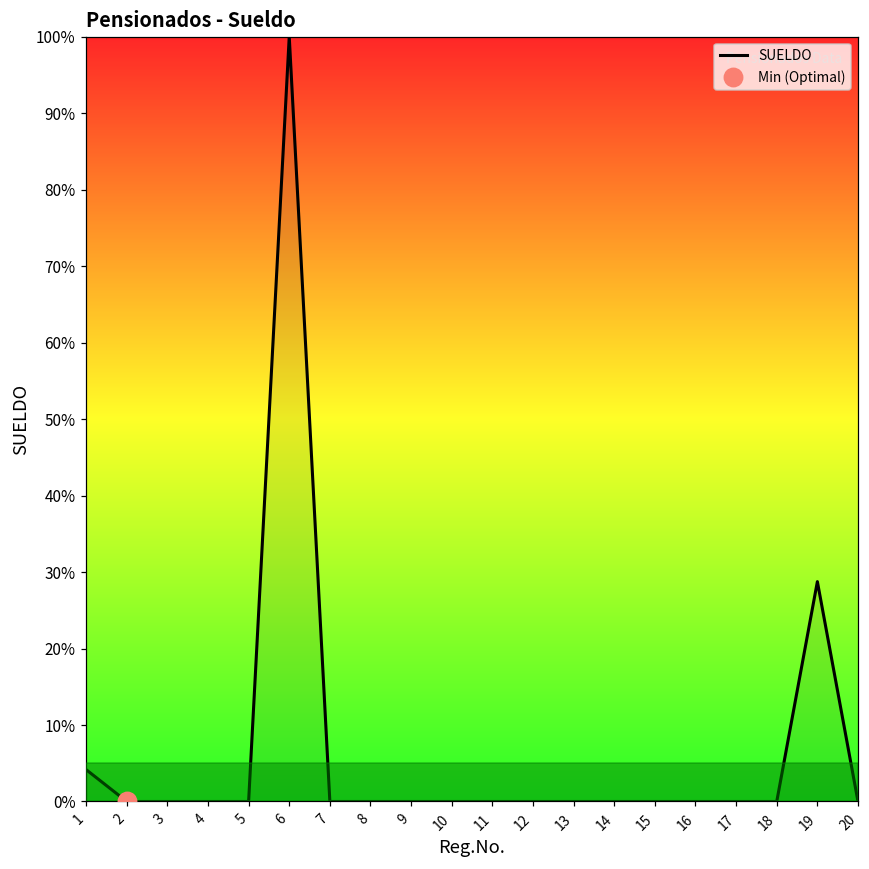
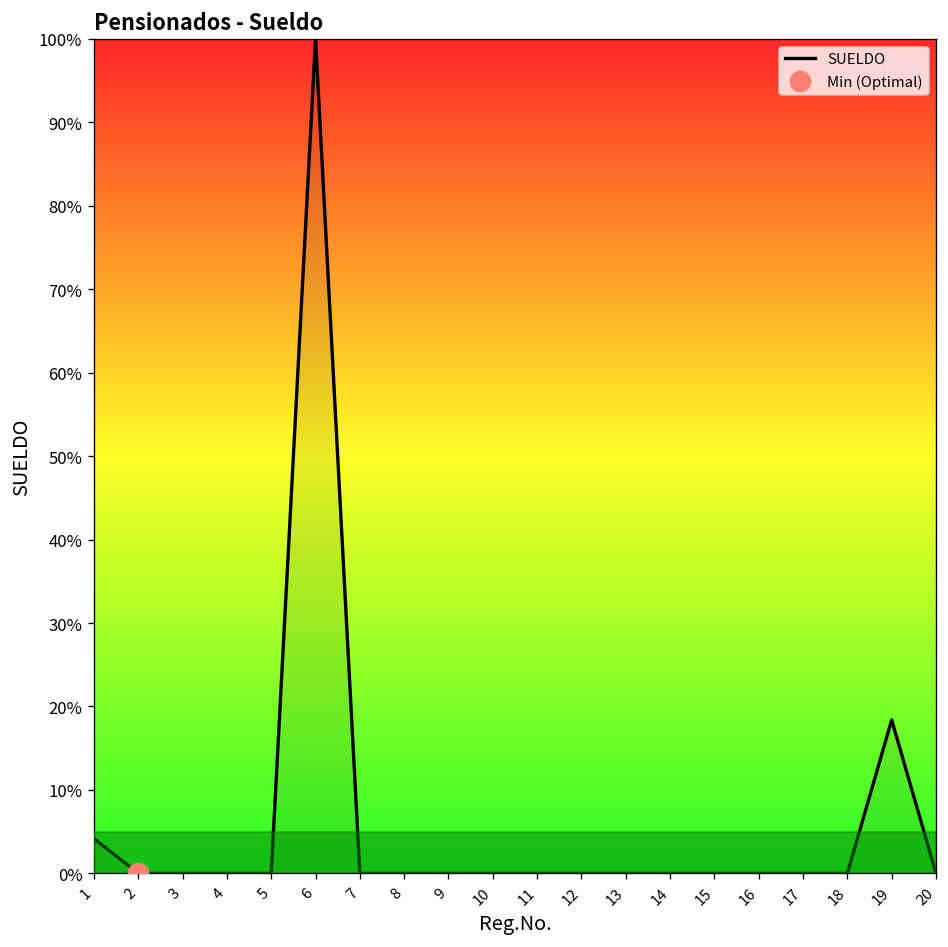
  {
    "SUELDO": {
      "6": "100%",
-     "19": "29%"
+     "19": "18%"
    }
  }
